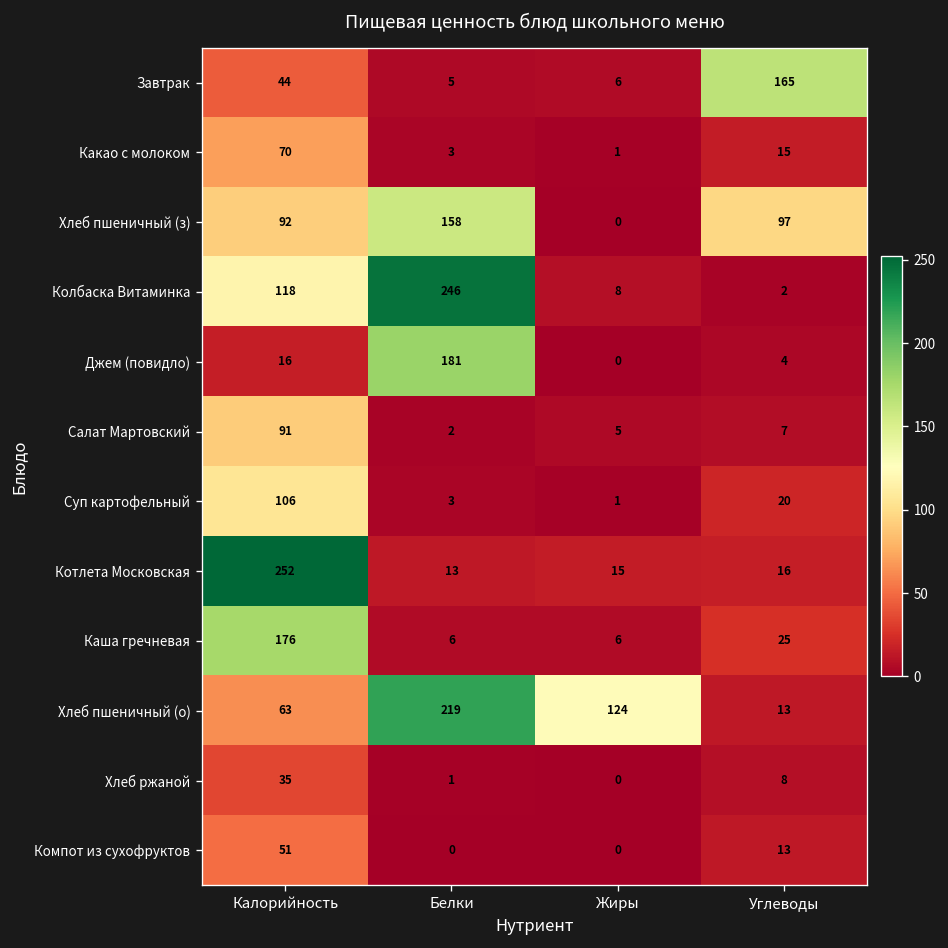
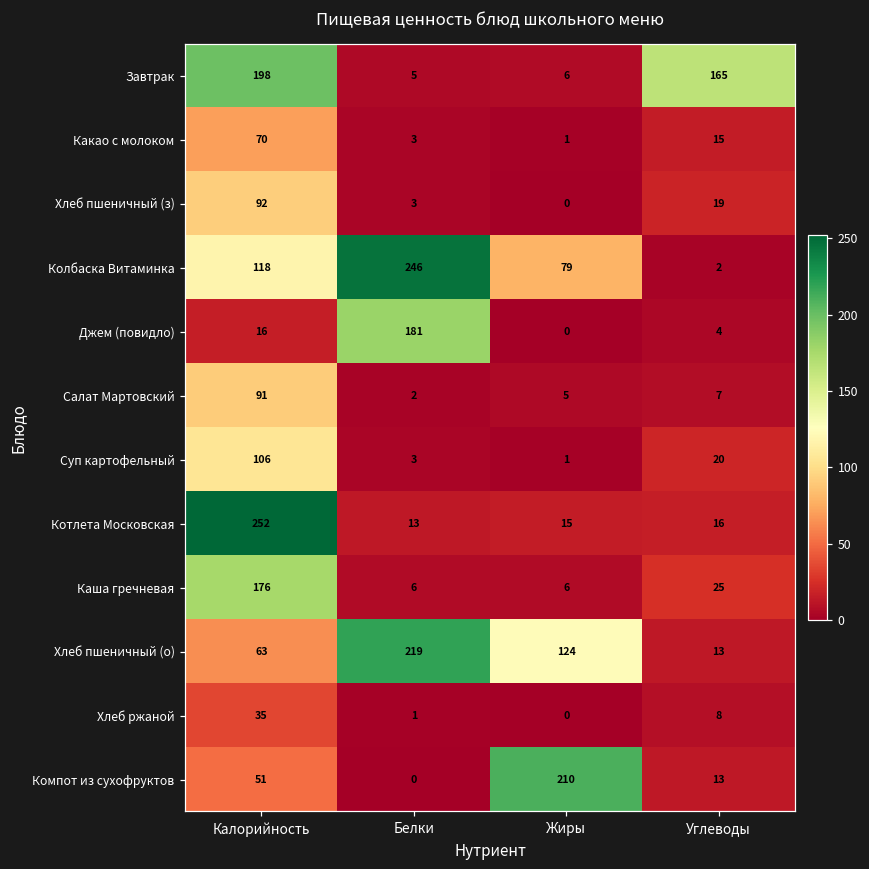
  {
    "Завтрак": {
-     "Калорийность": 44,
+     "Калорийность": 198,
      "Белки": 5,
      "Жиры": 6,
      "Углеводы": 165
    },
    "Какао с молоком": {
      "Калорийность": 70,
      "Белки": 3,
      "Жиры": 1,
      "Углеводы": 15
    },
    "Хлеб пшеничный (з)": {
      "Калорийность": 92,
-     "Белки": 158,
+     "Белки": 3,
      "Жиры": 0,
-     "Углеводы": 97
+     "Углеводы": 19
    },
    "Колбаска Витаминка": {
      "Калорийность": 118,
      "Белки": 246,
-     "Жиры": 8,
+     "Жиры": 79,
      "Углеводы": 2
    },
    "Джем (повидло)": {
      "Калорийность": 16,
      "Белки": 181,
      "Жиры": 0,
      "Углеводы": 4
    },
    "Салат Мартовский": {
      "Калорийность": 91,
      "Белки": 2,
      "Жиры": 5,
      "Углеводы": 7
    },
    "Суп картофельный": {
      "Калорийность": 106,
      "Белки": 3,
      "Жиры": 1,
      "Углеводы": 20
    },
    "Котлета Московская": {
      "Калорийность": 252,
      "Белки": 13,
      "Жиры": 15,
      "Углеводы": 16
    },
    "Каша гречневая": {
      "Калорийность": 176,
      "Белки": 6,
      "Жиры": 6,
      "Углеводы": 25
    },
    "Хлеб пшеничный (о)": {
      "Калорийность": 63,
      "Белки": 219,
      "Жиры": 124,
      "Углеводы": 13
    },
    "Хлеб ржаной": {
      "Калорийность": 35,
      "Белки": 1,
      "Жиры": 0,
      "Углеводы": 8
    },
    "Компот из сухофруктов": {
      "Калорийность": 51,
      "Белки": 0,
-     "Жиры": 0,
+     "Жиры": 210,
      "Углеводы": 13
    }
  }
